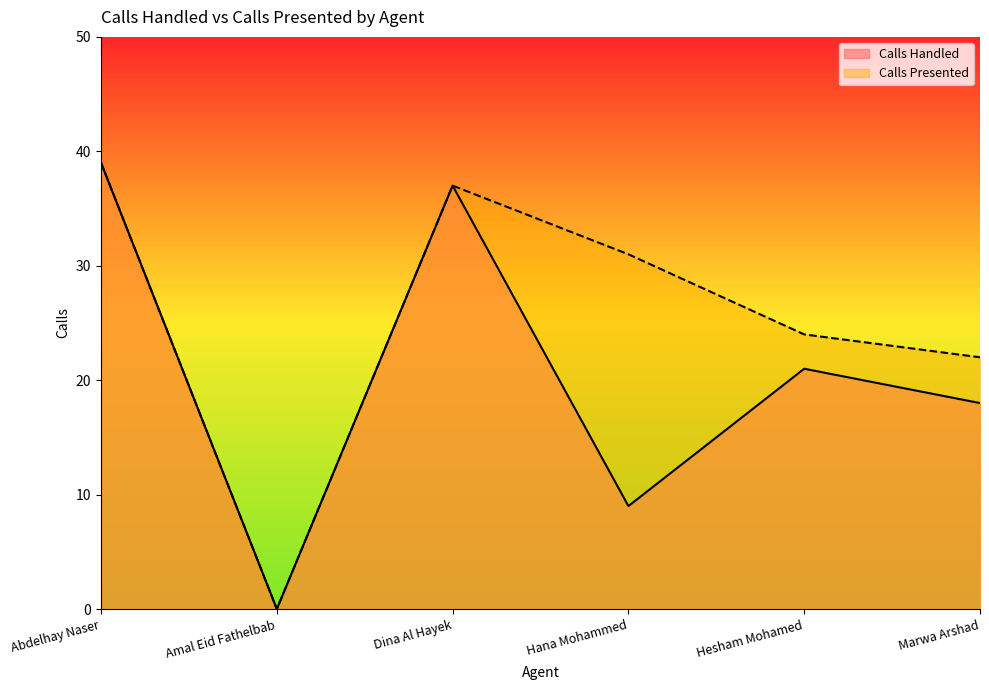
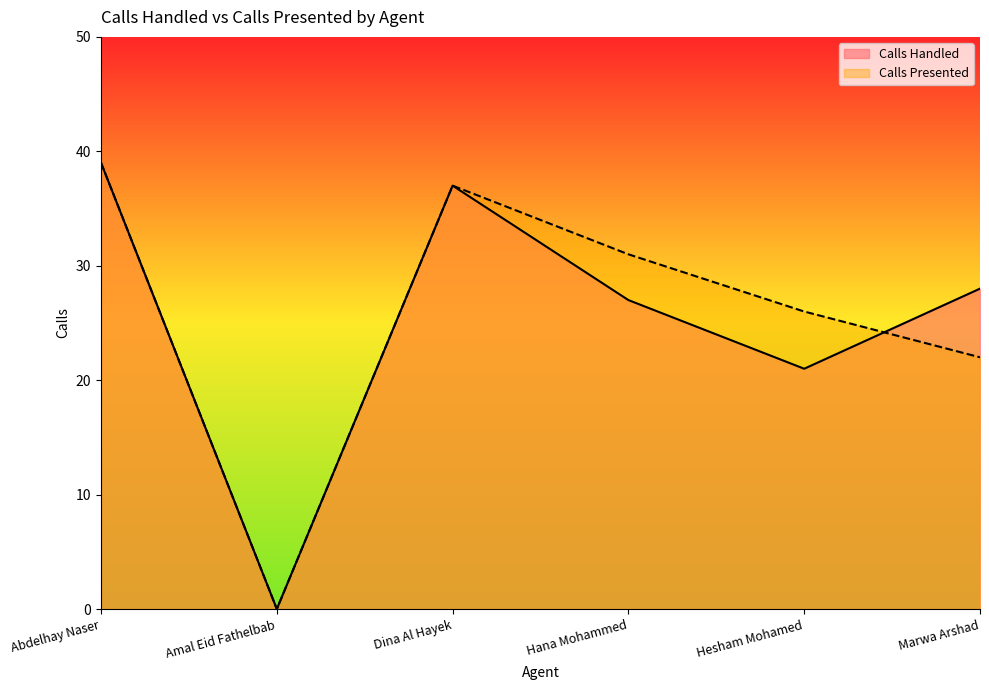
  {
    "Calls Handled": {
-     "Hana Mohammed": 9,
+     "Hana Mohammed": 27,
      "Hesham Mohamed": 21,
-     "Marwa Arshad": 18
+     "Marwa Arshad": 28
    },
    "Calls Presented": {
      "Hana Mohammed": 31,
-     "Hesham Mohamed": 24,
+     "Hesham Mohamed": 26,
      "Marwa Arshad": 22
    }
  }
